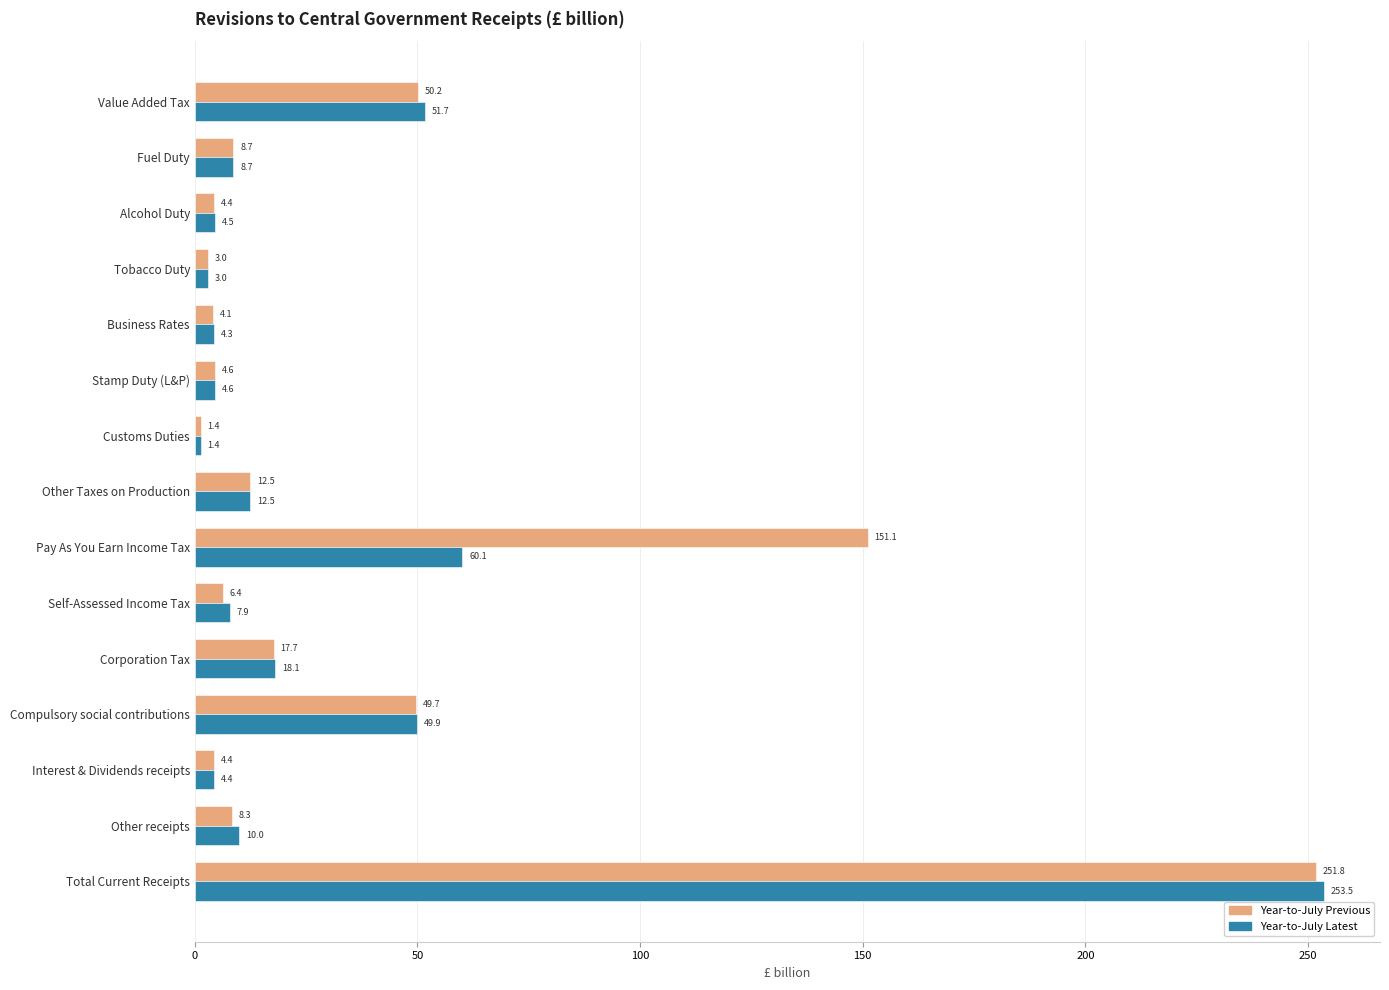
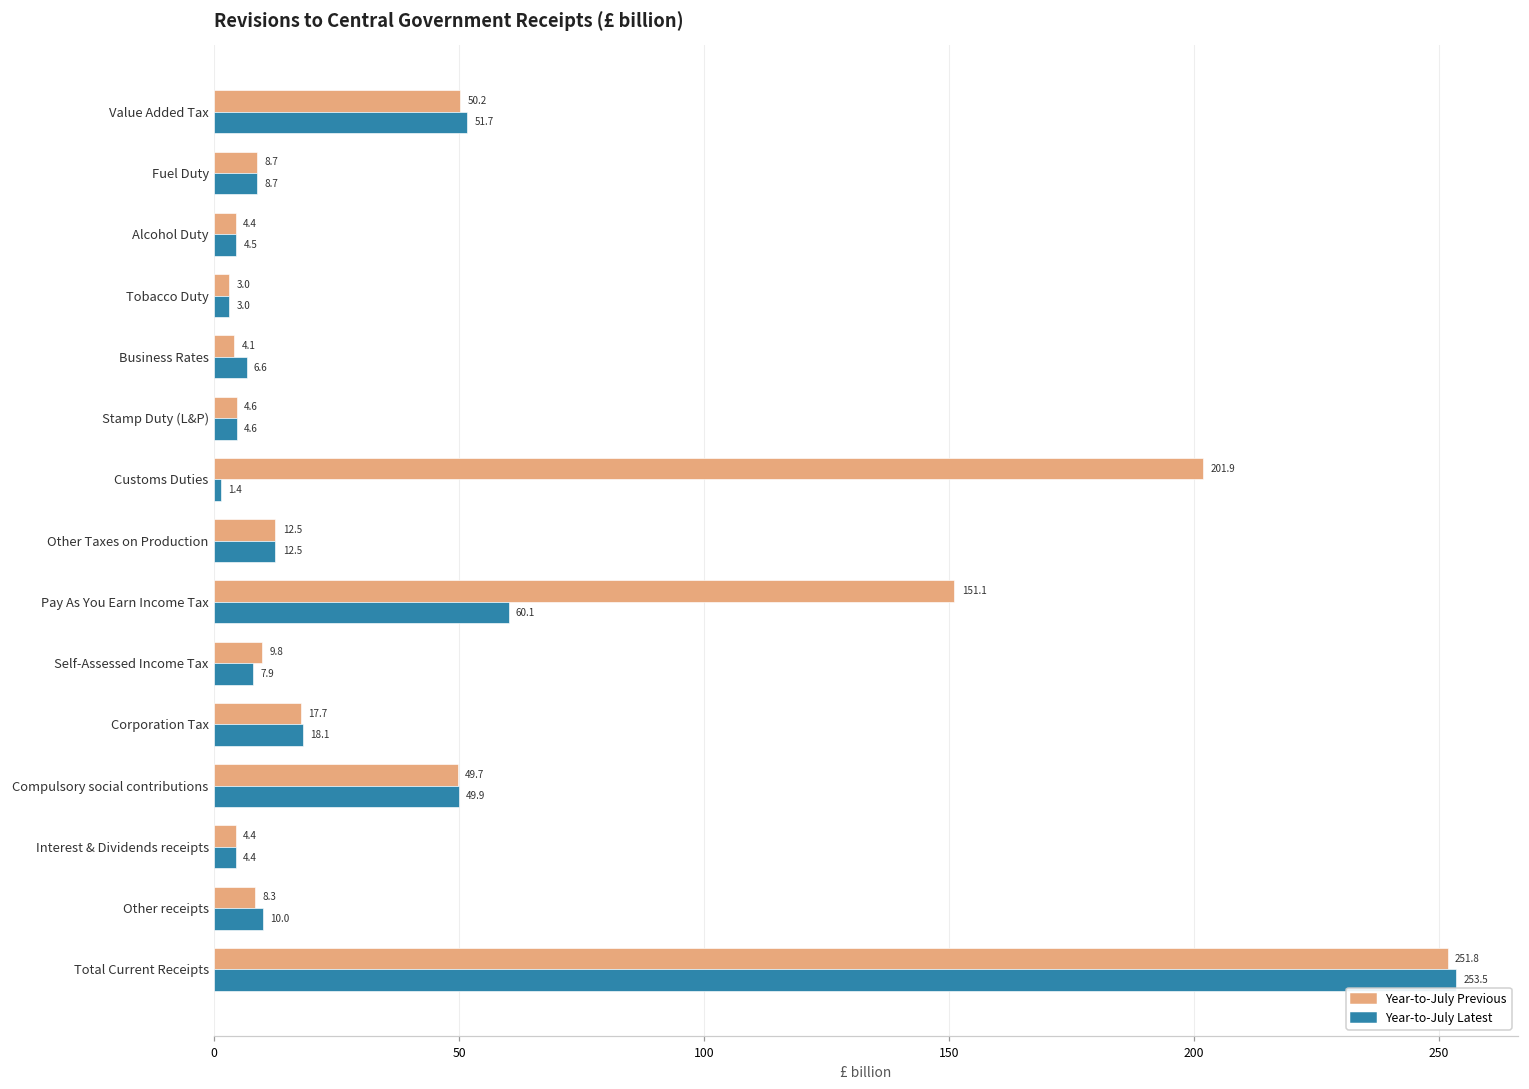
  {
    "Year-to-July Previous": {
      "Value Added Tax": 50.2,
      "Fuel Duty": 8.7,
      "Alcohol Duty": 4.4,
      "Tobacco Duty": 3.0,
      "Business Rates": 4.1,
      "Stamp Duty (L&P)": 4.6,
-     "Customs Duties": 1.4,
+     "Customs Duties": 201.9,
      "Other Taxes on Production": 12.5,
      "Pay As You Earn Income Tax": 151.1,
-     "Self-Assessed Income Tax": 6.4,
+     "Self-Assessed Income Tax": 9.8,
      "Corporation Tax": 17.7,
      "Compulsory social contributions": 49.7,
      "Interest & Dividends receipts": 4.4,
      "Other receipts": 8.3,
      "Total Current Receipts": 251.8
    },
    "Year-to-July Latest": {
      "Value Added Tax": 51.7,
      "Fuel Duty": 8.7,
      "Alcohol Duty": 4.5,
      "Tobacco Duty": 3.0,
-     "Business Rates": 4.3,
+     "Business Rates": 6.6,
      "Stamp Duty (L&P)": 4.6,
      "Customs Duties": 1.4,
      "Other Taxes on Production": 12.5,
      "Pay As You Earn Income Tax": 60.1,
      "Self-Assessed Income Tax": 7.9,
      "Corporation Tax": 18.1,
      "Compulsory social contributions": 49.9,
      "Interest & Dividends receipts": 4.4,
      "Other receipts": 10.0,
      "Total Current Receipts": 253.5
    }
  }
